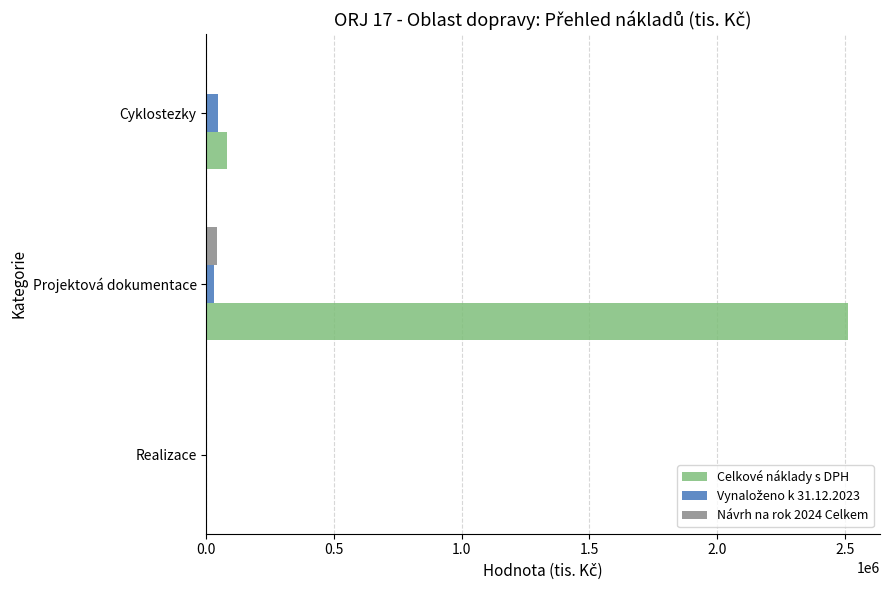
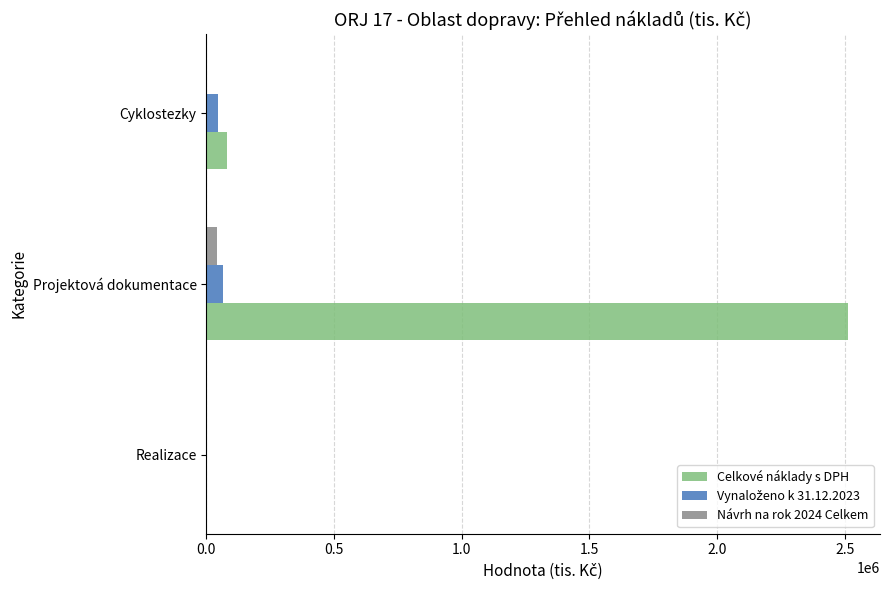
  {
    "Vynaloženo k 31.12.2023": {
      "Cyklostezky": 50000,
-     "Projektová dokumentace": 30000,
+     "Projektová dokumentace": 60000,
      "Realizace": 0
    }
  }
